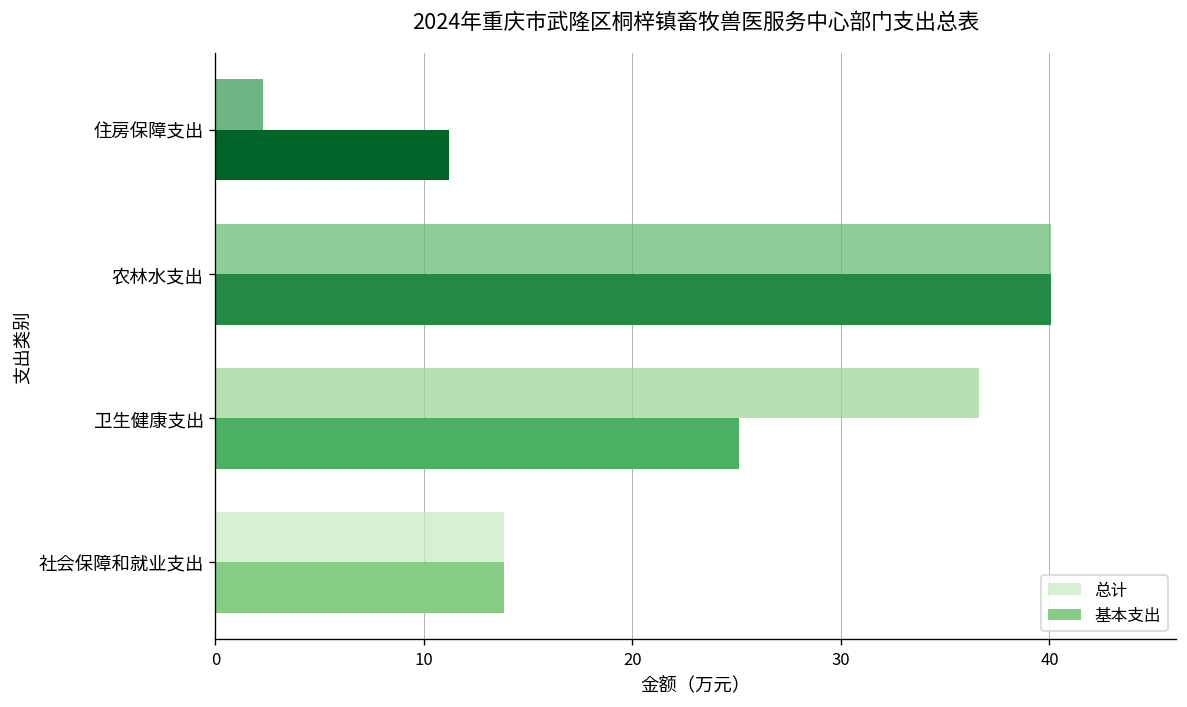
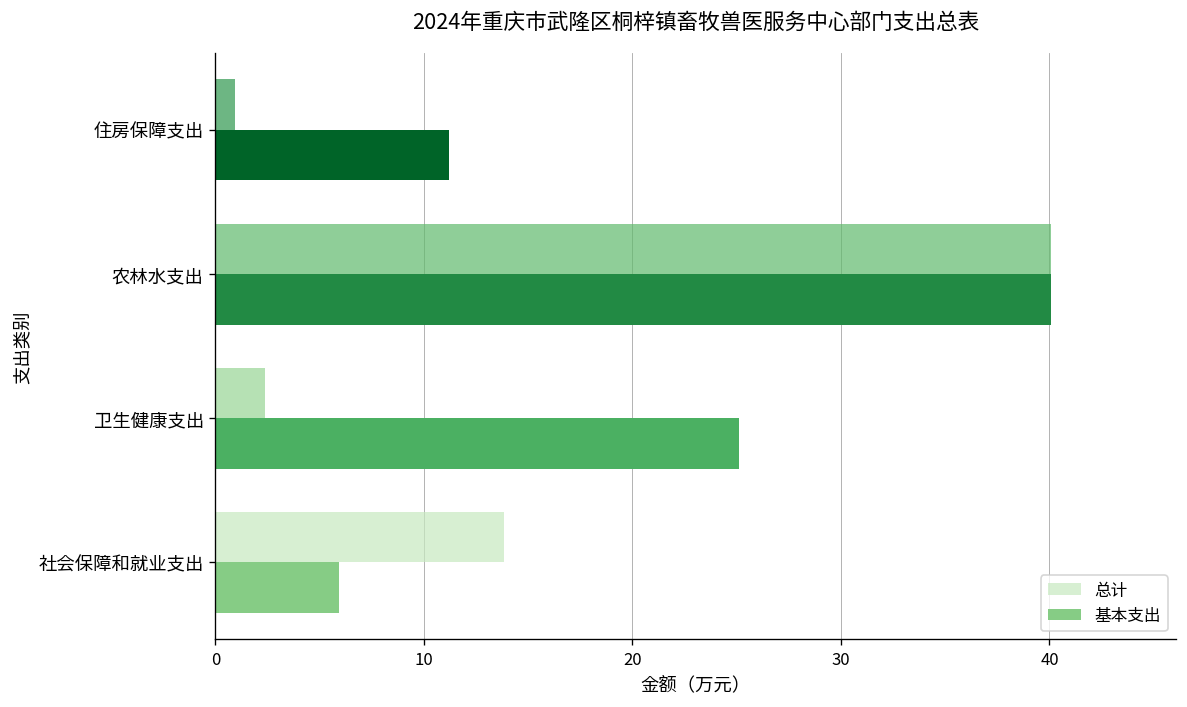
  {
    "总计": {
-     "住房保障支出": 2.3,
+     "住房保障支出": 0.9,
      "农林水支出": 40.1,
-     "卫生健康支出": 36.6,
+     "卫生健康支出": 2.4,
      "社会保障和就业支出": 13.8
    },
    "基本支出": {
      "住房保障支出": 11.2,
      "农林水支出": 40.1,
      "卫生健康支出": 25.1,
-     "社会保障和就业支出": 13.8
+     "社会保障和就业支出": 5.9
    }
  }
